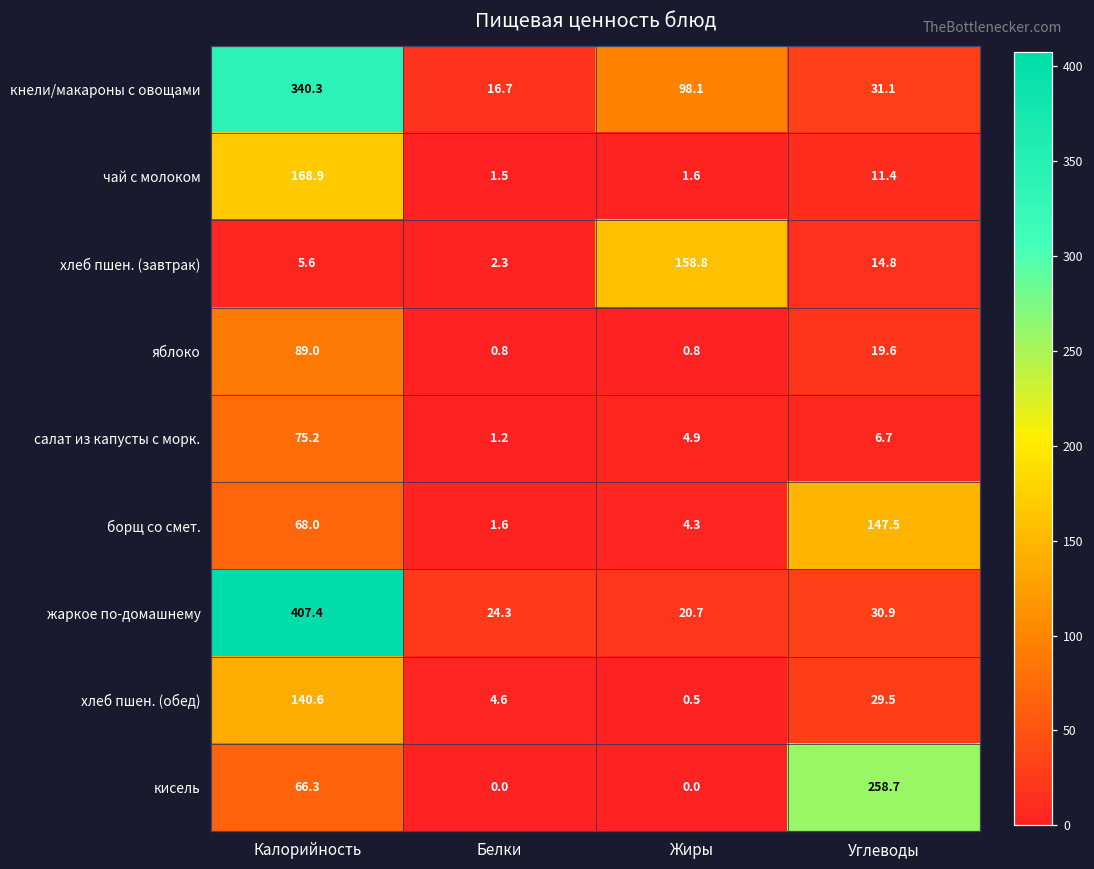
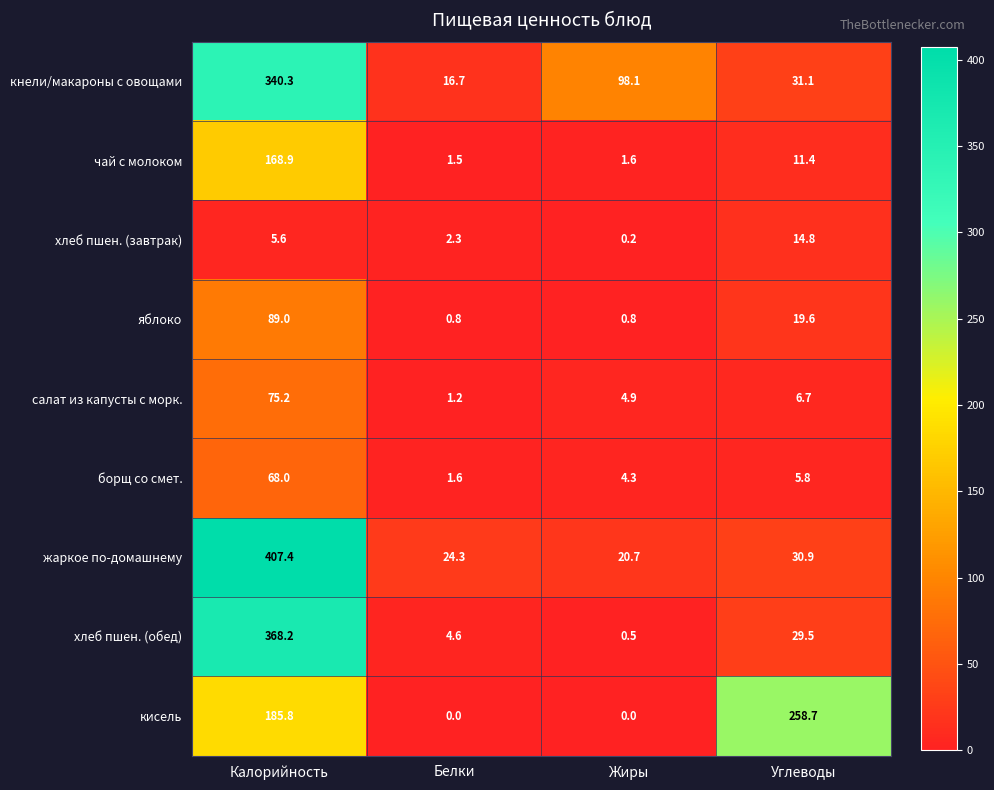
  {
    "кнели/макароны с овощами": {
      "Калорийность": 340.3,
      "Белки": 16.7,
      "Жиры": 98.1,
      "Углеводы": 31.1
    },
    "чай с молоком": {
      "Калорийность": 168.9,
      "Белки": 1.5,
      "Жиры": 1.6,
      "Углеводы": 11.4
    },
    "хлеб пшен. (завтрак)": {
      "Калорийность": 5.6,
      "Белки": 2.3,
-     "Жиры": 158.8,
+     "Жиры": 0.2,
      "Углеводы": 14.8
    },
    "яблоко": {
      "Калорийность": 89.0,
      "Белки": 0.8,
      "Жиры": 0.8,
      "Углеводы": 19.6
    },
    "салат из капусты с морк.": {
      "Калорийность": 75.2,
      "Белки": 1.2,
      "Жиры": 4.9,
      "Углеводы": 6.7
    },
    "борщ со смет.": {
      "Калорийность": 68.0,
      "Белки": 1.6,
      "Жиры": 4.3,
-     "Углеводы": 147.5
+     "Углеводы": 5.8
    },
    "жаркое по-домашнему": {
      "Калорийность": 407.4,
      "Белки": 24.3,
      "Жиры": 20.7,
      "Углеводы": 30.9
    },
    "хлеб пшен. (обед)": {
-     "Калорийность": 140.6,
+     "Калорийность": 368.2,
      "Белки": 4.6,
      "Жиры": 0.5,
      "Углеводы": 29.5
    },
    "кисель": {
-     "Калорийность": 66.3,
+     "Калорийность": 185.8,
      "Белки": 0.0,
      "Жиры": 0.0,
      "Углеводы": 258.7
    }
  }
